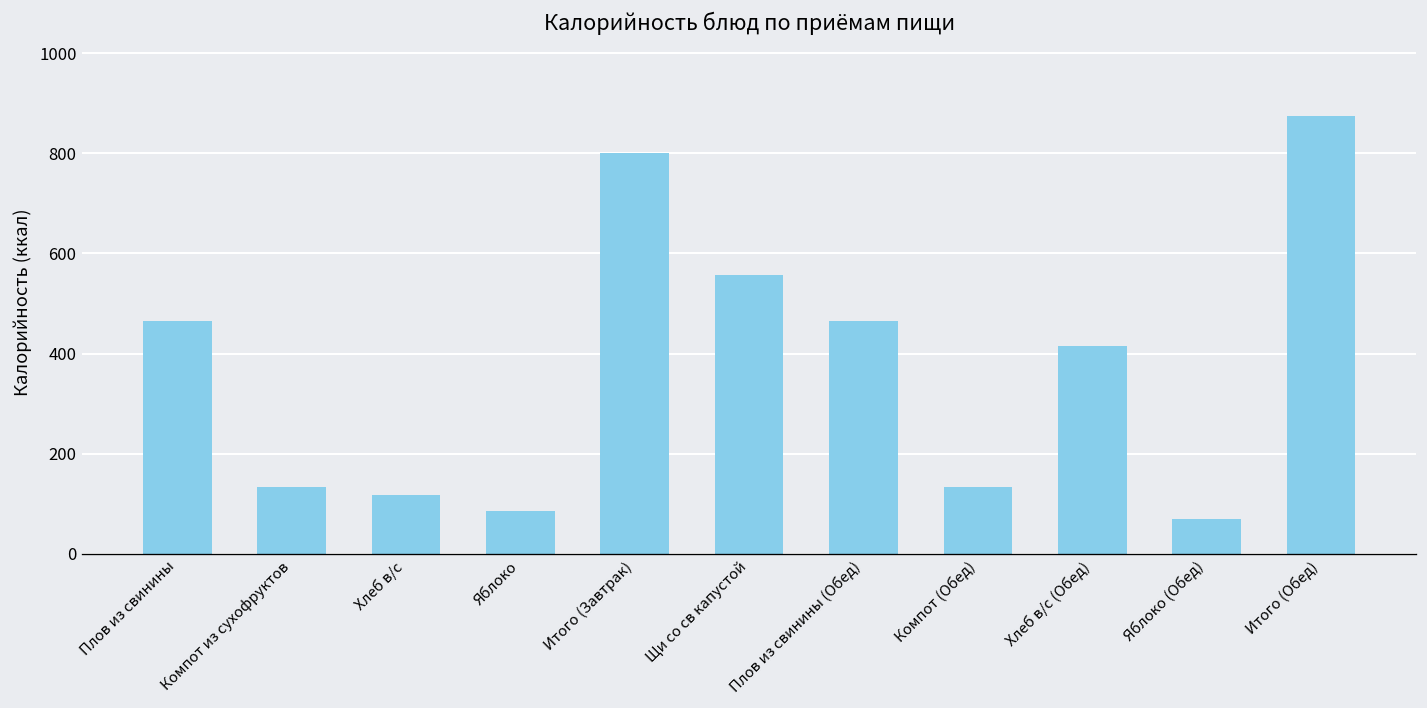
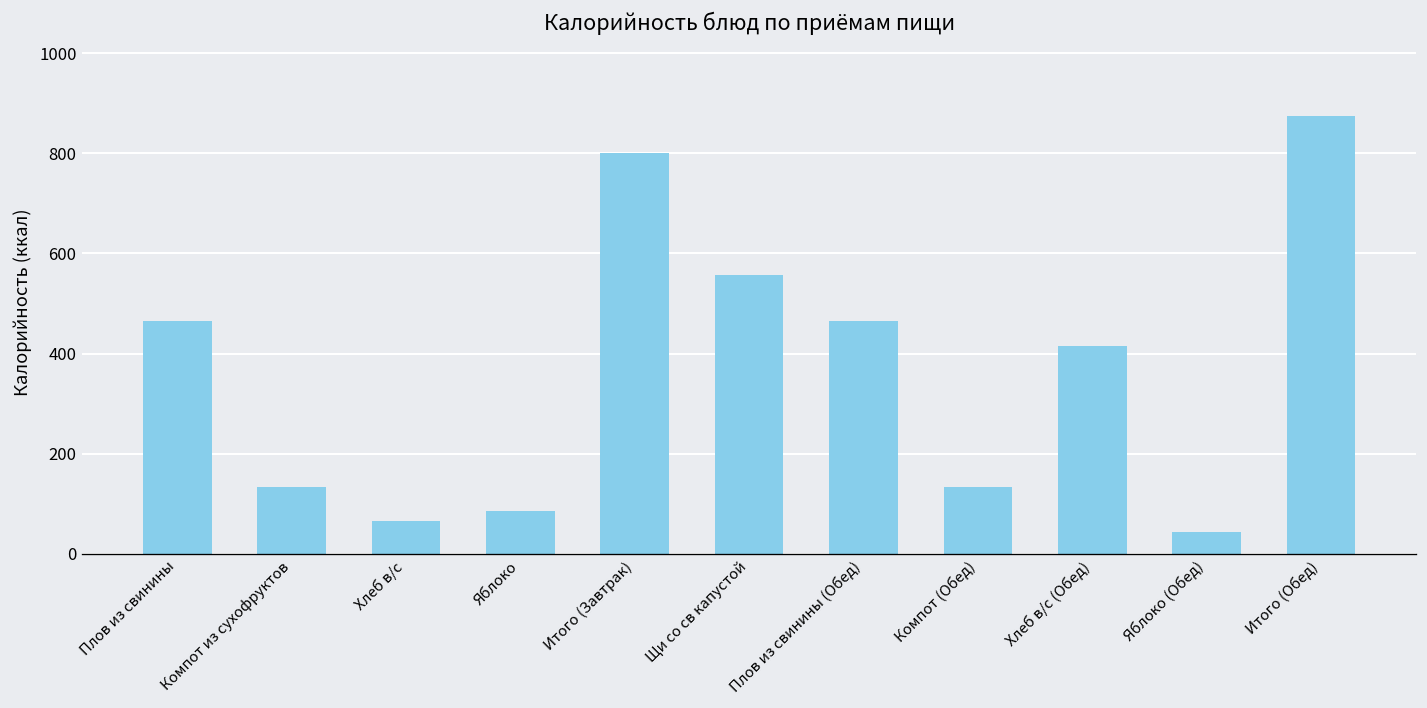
  {
    "Плов из свинины": 470,
    "Компот из сухофруктов": 130,
-   "Хлеб в/с": 120,
+   "Хлеб в/с": 70,
    "Яблоко": 90,
    "Итого (Завтрак)": 800,
    "Щи со св капустой": 560,
    "Плов из свинины (Обед)": 470,
    "Компот (Обед)": 130,
    "Хлеб в/с (Обед)": 410,
-   "Яблоко (Обед)": 70,
+   "Яблоко (Обед)": 40,
    "Итого (Обед)": 870
  }
